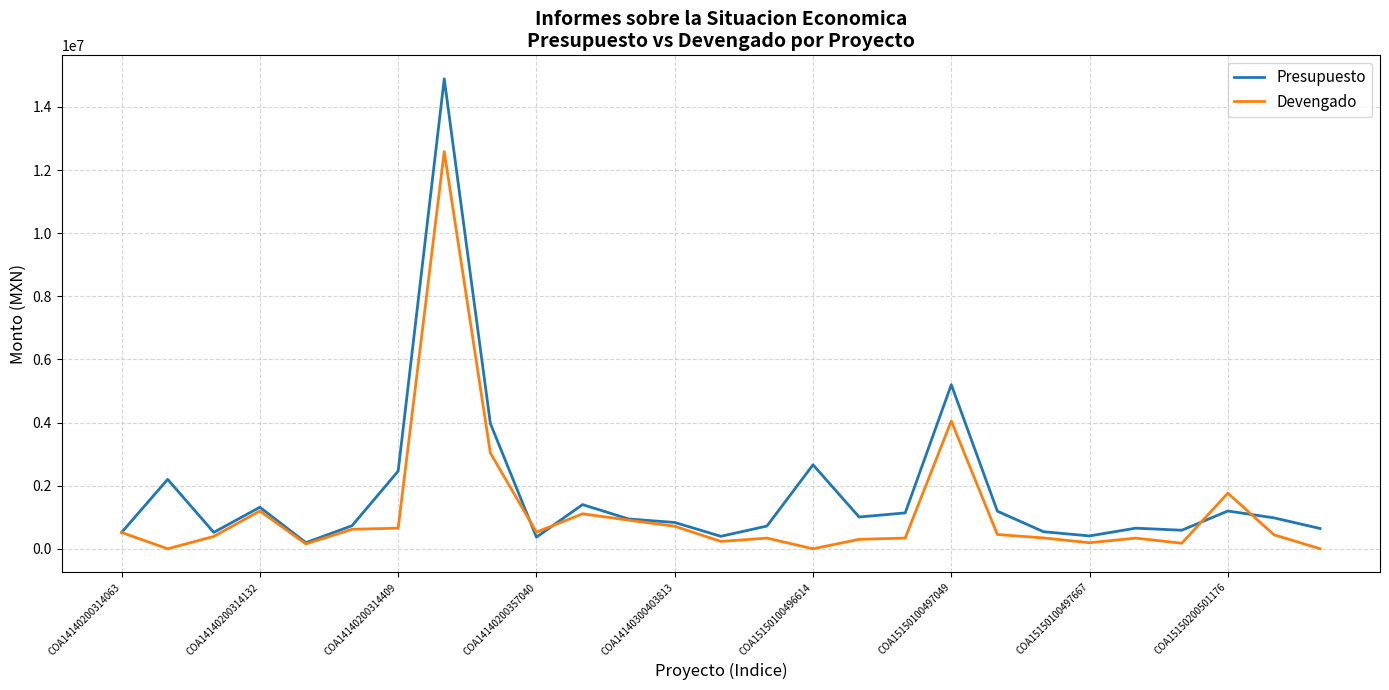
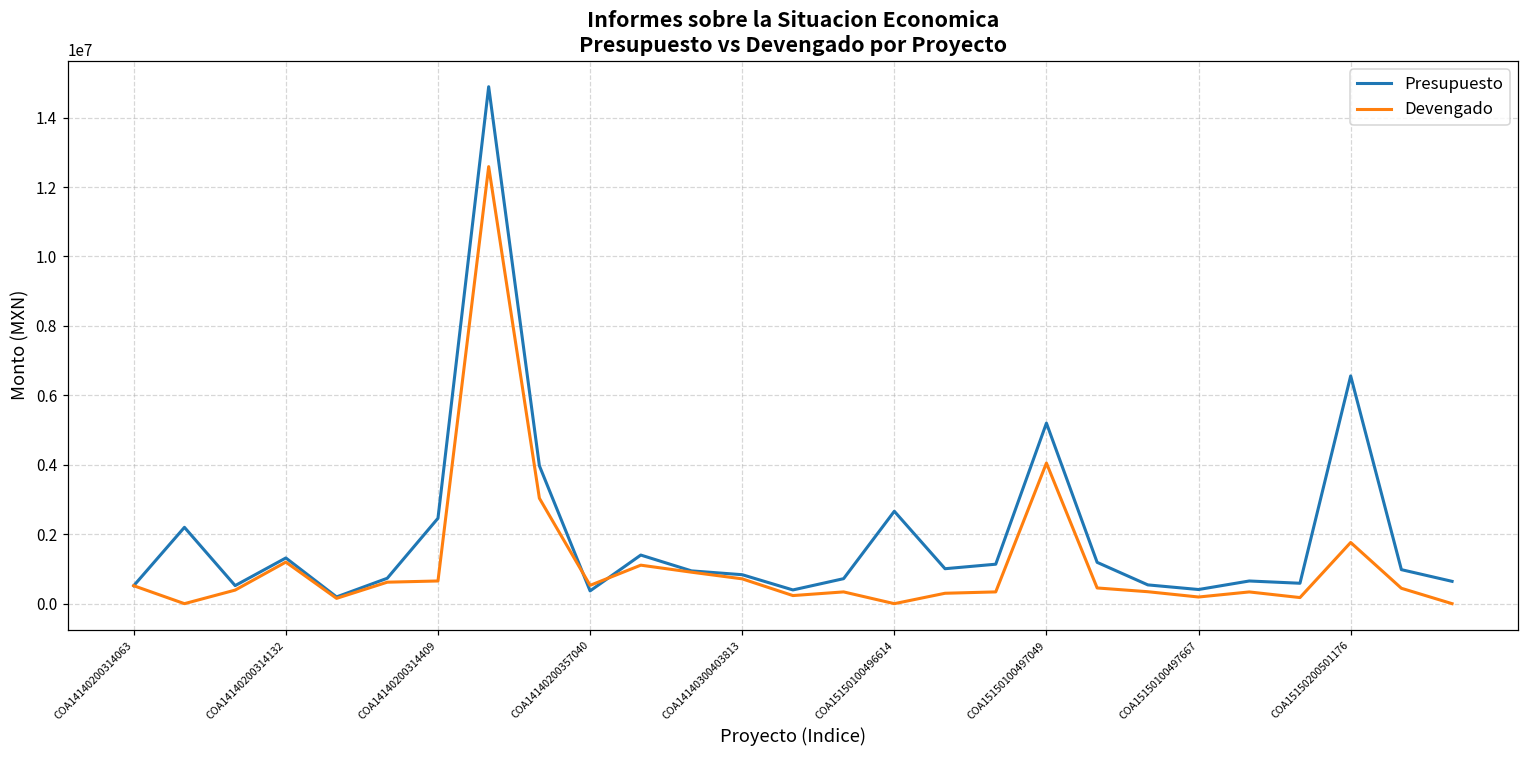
  {
    "Presupuesto": {
      "COA14140200314132": 1300000,
      "COA14140200314409": 2500000,
      "COA14140200357040": 400000,
      "COA14140300403813": 800000,
      "COA15150100496614": 2700000,
      "COA15150100497049": 5200000,
      "COA15150100497667": 400000,
-     "COA15150200501176": 1200000
+     "COA15150200501176": 6600000
    },
    "Devengado": {
      "COA14140200314132": 1200000,
      "COA14140200314409": 700000,
      "COA14140200357040": 500000,
      "COA14140300403813": 700000,
      "COA15150100496614": 0,
      "COA15150100497049": 4000000,
      "COA15150100497667": 200000,
      "COA15150200501176": 1800000
    }
  }
